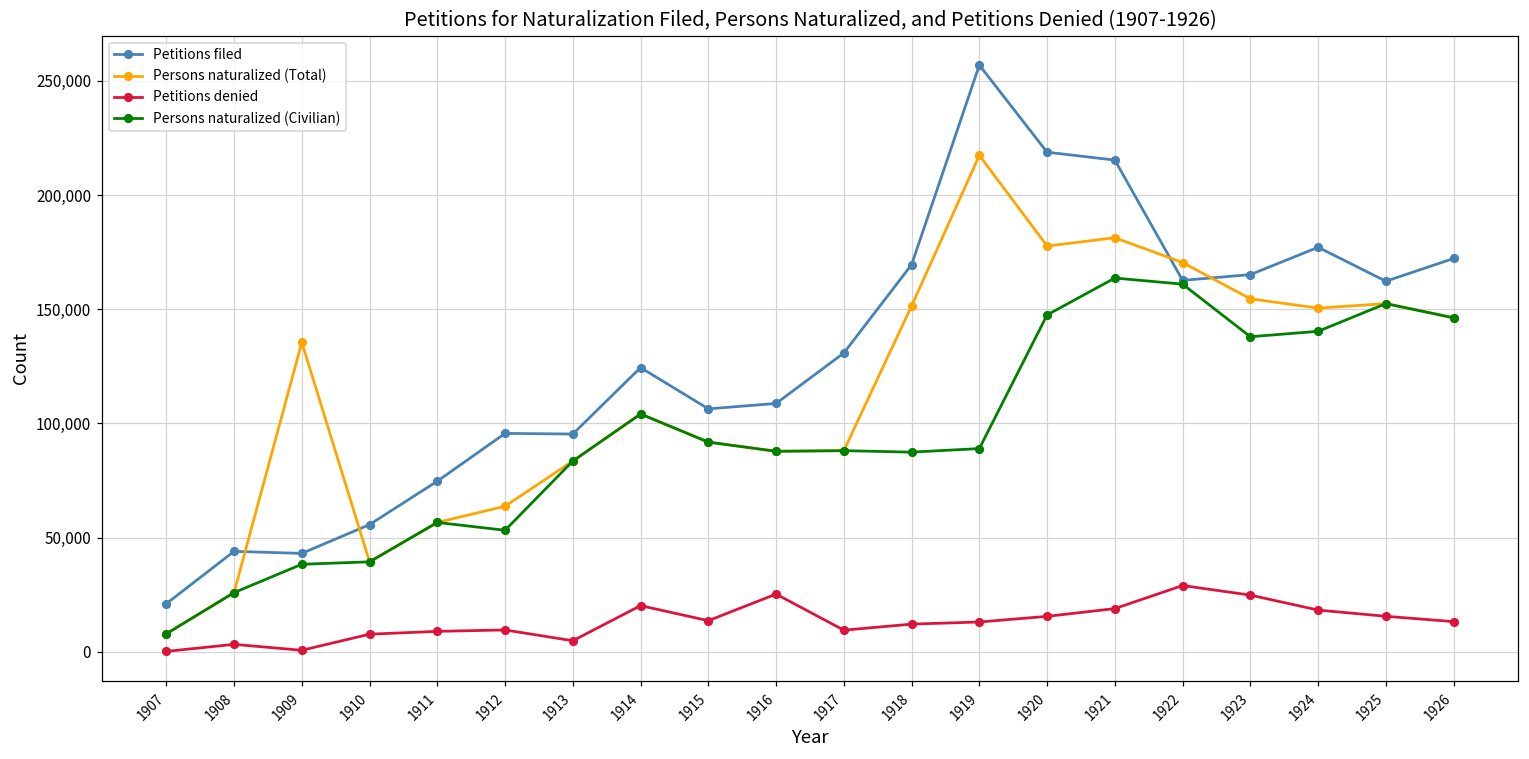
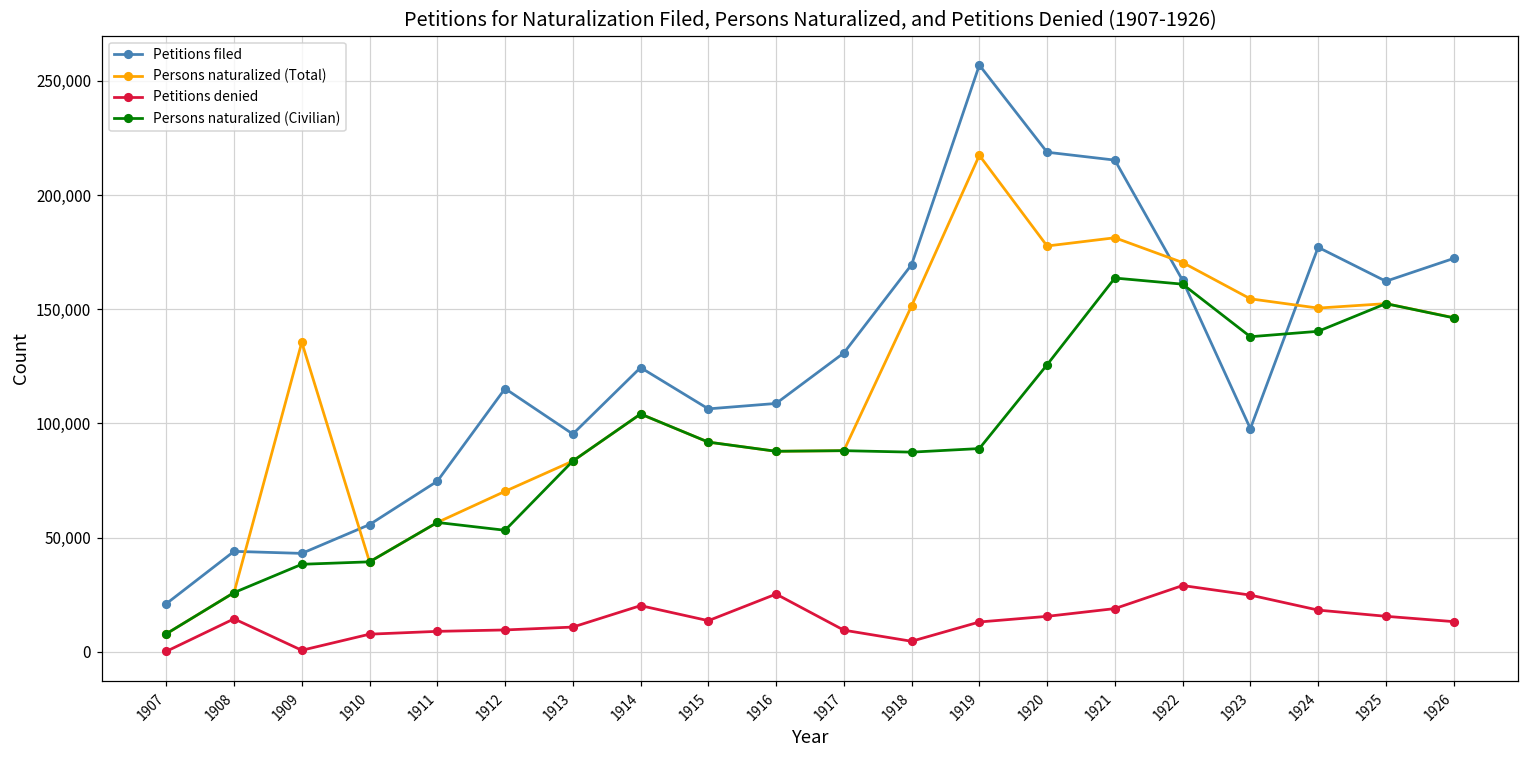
  {
    "Petitions filed": {
      "1907": "21,000",
      "1908": "44,000",
      "1909": "43,000",
      "1910": "56,000",
      "1911": "75,000",
-     "1912": "96,000",
+     "1912": "115,000",
      "1913": "95,000",
      "1914": "124,000",
      "1915": "106,000",
      "1916": "109,000",
      "1917": "131,000",
      "1918": "170,000",
      "1919": "257,000",
      "1920": "219,000",
      "1921": "215,000",
      "1922": "163,000",
-     "1923": "165,000",
+     "1923": "98,000",
      "1924": "177,000",
      "1925": "162,000",
      "1926": "172,000"
    },
    "Persons naturalized (Total)": {
      "1909": "136,000",
-     "1912": "64,000",
+     "1912": "70,000",
      "1918": "151,000",
      "1919": "217,000",
      "1920": "178,000",
      "1921": "181,000",
      "1922": "170,000",
      "1923": "155,000",
      "1924": "151,000"
    },
    "Petitions denied": {
      "1907": "0",
-     "1908": "3,000",
+     "1908": "15,000",
      "1909": "1,000",
      "1910": "8,000",
      "1911": "9,000",
      "1912": "10,000",
-     "1913": "5,000",
+     "1913": "11,000",
      "1914": "20,000",
      "1915": "14,000",
      "1916": "25,000",
      "1917": "10,000",
-     "1918": "12,000",
+     "1918": "5,000",
      "1919": "13,000",
      "1920": "16,000",
      "1921": "19,000",
      "1922": "29,000",
      "1923": "25,000",
      "1924": "18,000",
      "1925": "16,000",
      "1926": "13,000"
    },
    "Persons naturalized (Civilian)": {
      "1909": "38,000",
      "1912": "53,000",
      "1918": "87,000",
      "1919": "89,000",
-     "1920": "148,000",
+     "1920": "126,000",
      "1921": "164,000",
      "1922": "161,000",
      "1923": "138,000",
      "1924": "140,000"
    }
  }
